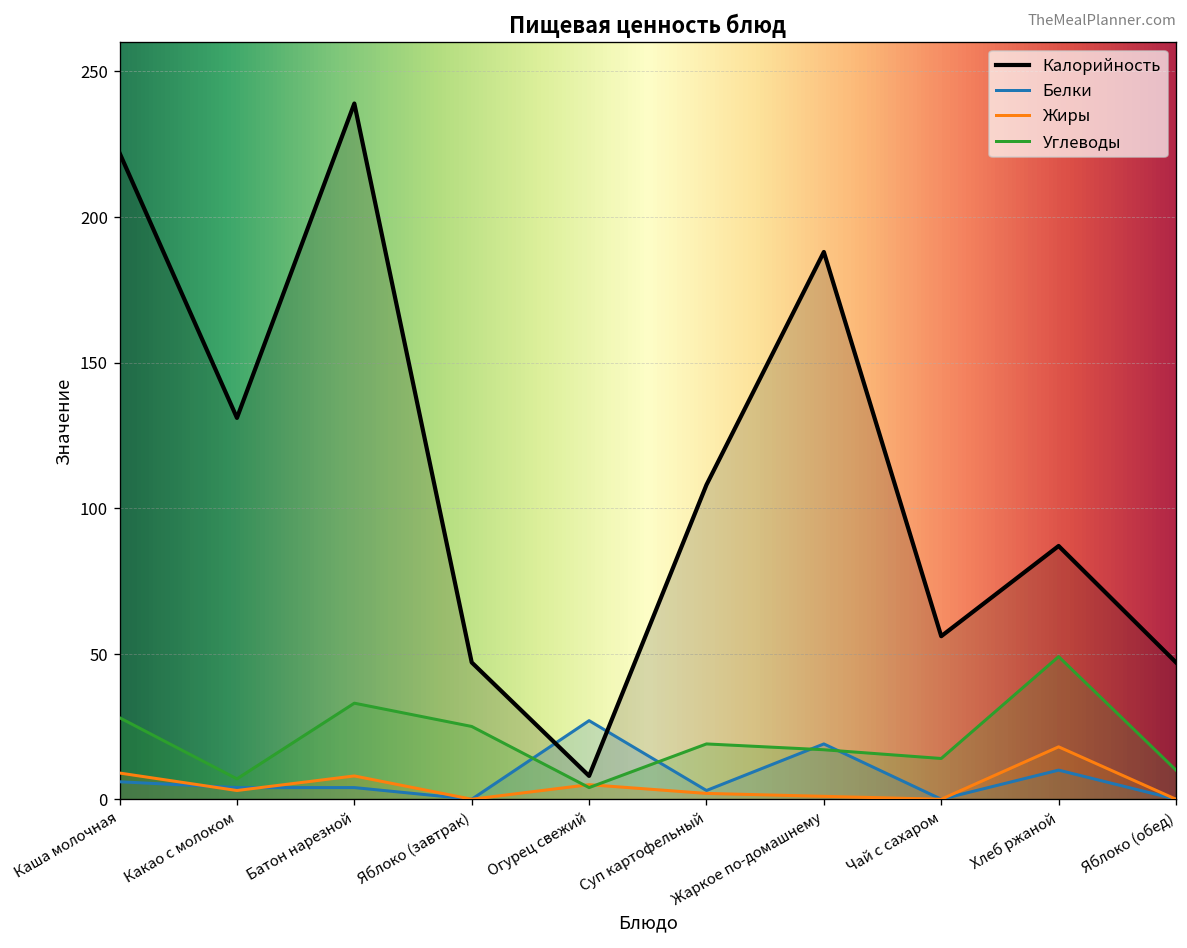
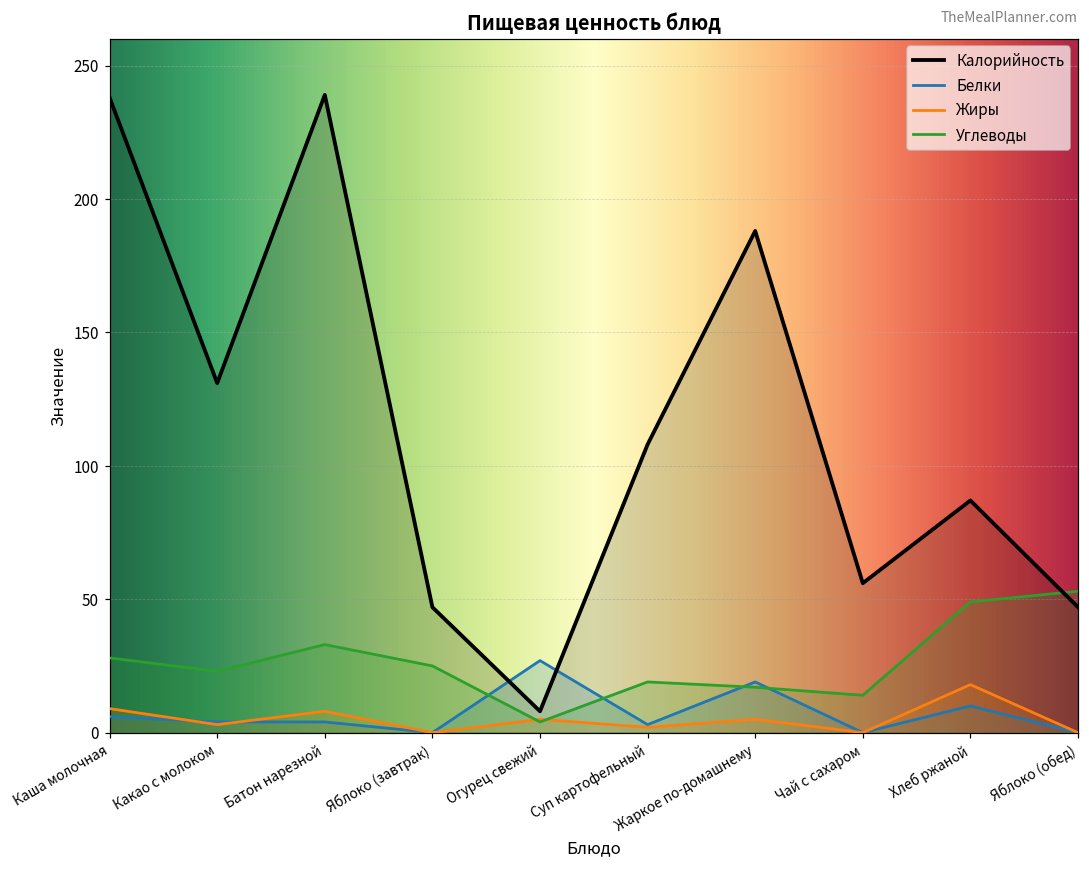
  {
    "Калорийность": {
-     "Каша молочная": 222,
+     "Каша молочная": 238,
      "Какао с молоком": 131,
      "Батон нарезной": 239,
      "Яблоко (завтрак)": 47,
      "Огурец свежий": 8,
      "Суп картофельный": 108,
      "Жаркое по-домашнему": 188,
      "Чай с сахаром": 56,
      "Хлеб ржаной": 87,
      "Яблоко (обед)": 47
    },
    "Белки": {
      "Каша молочная": 6,
      "Батон нарезной": 4,
      "Огурец свежий": 27,
      "Жаркое по-домашнему": 19,
      "Хлеб ржаной": 10
    },
    "Жиры": {
      "Каша молочная": 9,
      "Батон нарезной": 8,
-     "Жаркое по-домашнему": 1,
+     "Жаркое по-домашнему": 5,
      "Хлеб ржаной": 18
    },
    "Углеводы": {
      "Каша молочная": 28,
-     "Какао с молоком": 7,
+     "Какао с молоком": 23,
      "Батон нарезной": 33,
      "Яблоко (завтрак)": 25,
      "Суп картофельный": 19,
      "Жаркое по-домашнему": 17,
      "Чай с сахаром": 14,
      "Хлеб ржаной": 49,
-     "Яблоко (обед)": 10
+     "Яблоко (обед)": 53
    }
  }
